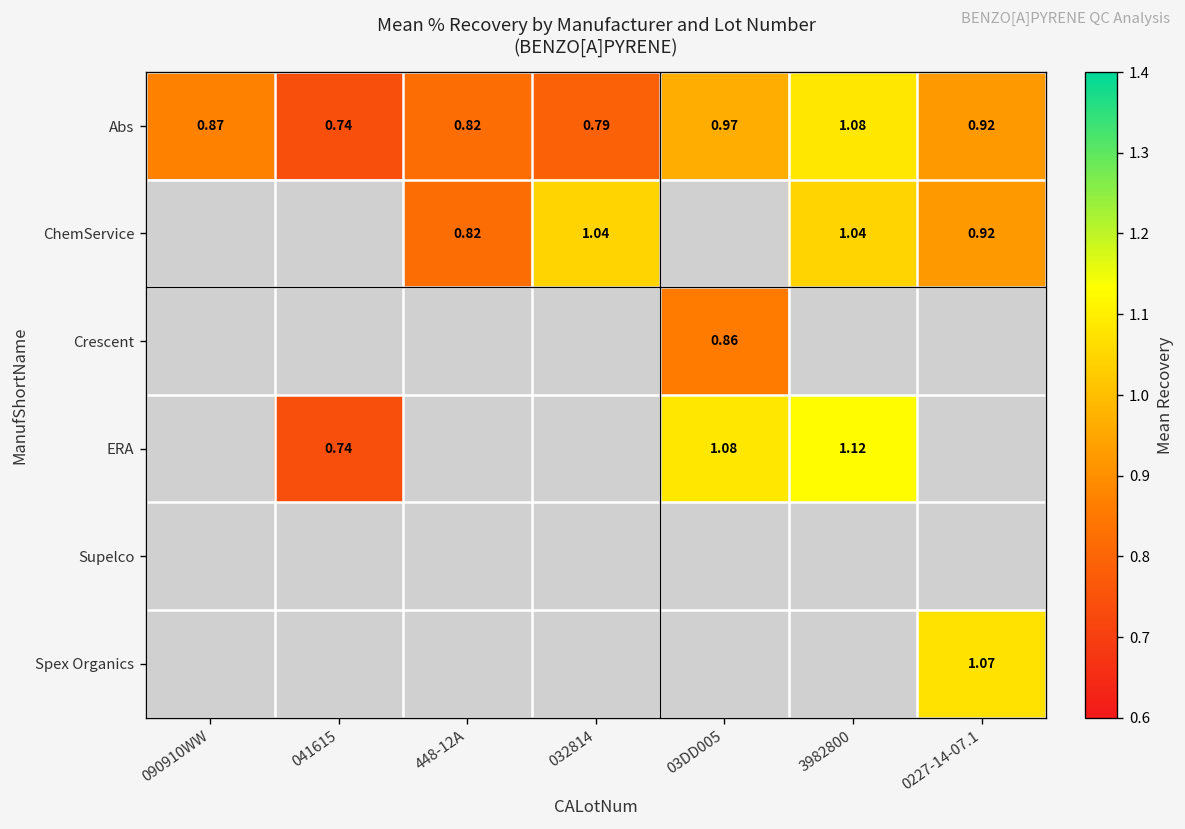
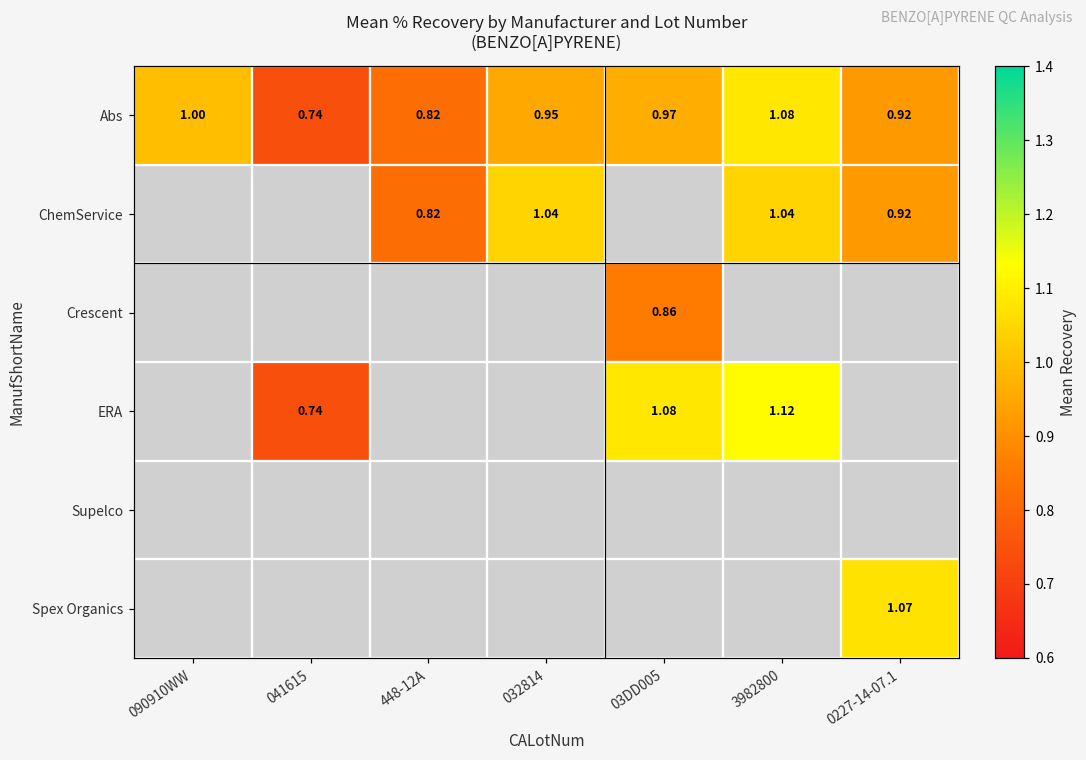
  {
    "Abs": {
-     "090910WW": 0.87,
+     "090910WW": 1.00,
      "041615": 0.74,
      "448-12A": 0.82,
-     "032814": 0.79,
+     "032814": 0.95,
      "03DD005": 0.97,
      "3982800": 1.08,
      "0227-14-07.1": 0.92
    },
    "ChemService": {
      "448-12A": 0.82,
      "032814": 1.04,
      "3982800": 1.04,
      "0227-14-07.1": 0.92
    },
    "Crescent": {
      "03DD005": 0.86
    },
    "ERA": {
      "041615": 0.74,
      "03DD005": 1.08,
      "3982800": 1.12
    },
    "Spex Organics": {
      "0227-14-07.1": 1.07
    }
  }
